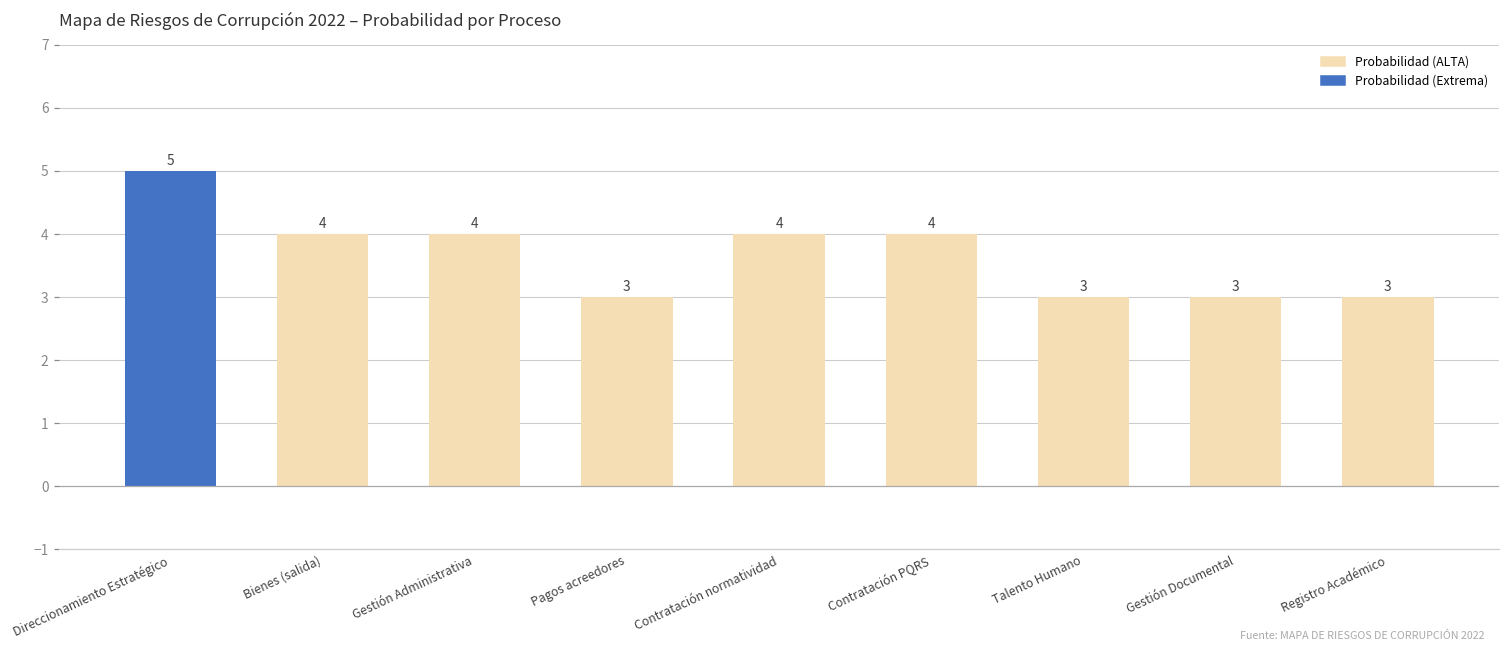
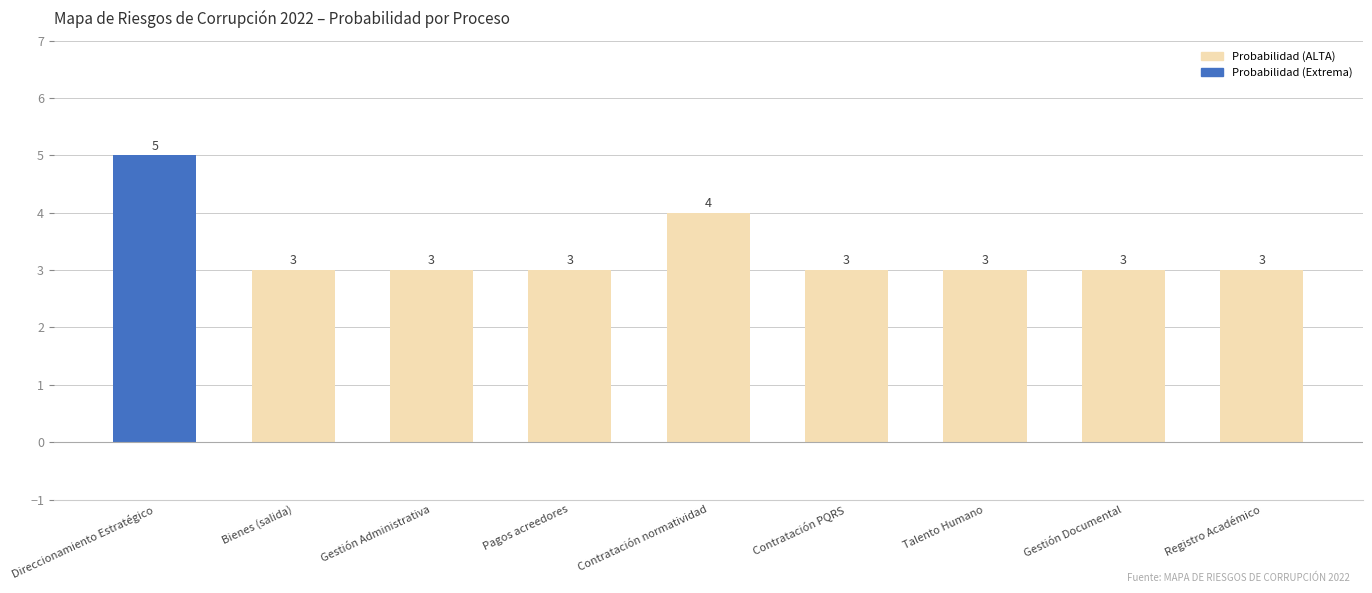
  {
    "Direccionamiento Estratégico": 5,
-   "Bienes (salida)": 4,
-   "Gestión Administrativa": 4,
+   "Bienes (salida)": 3,
+   "Gestión Administrativa": 3,
    "Pagos acreedores": 3,
    "Contratación normatividad": 4,
-   "Contratación PQRS": 4,
+   "Contratación PQRS": 3,
    "Talento Humano": 3,
    "Gestión Documental": 3,
    "Registro Académico": 3
  }
